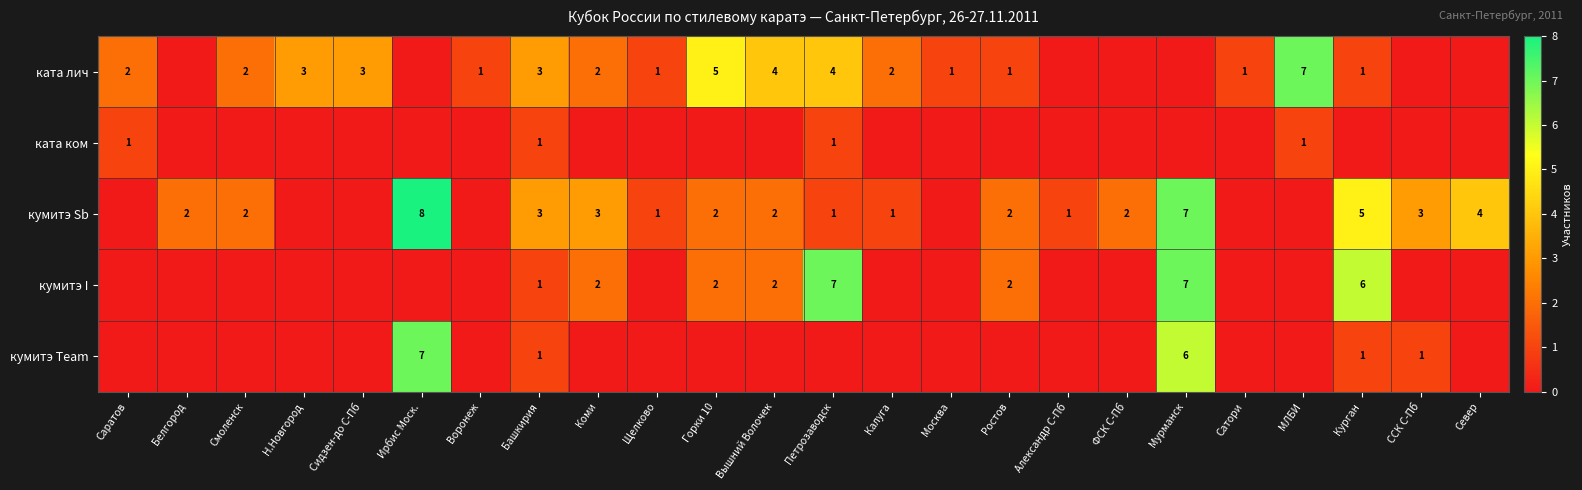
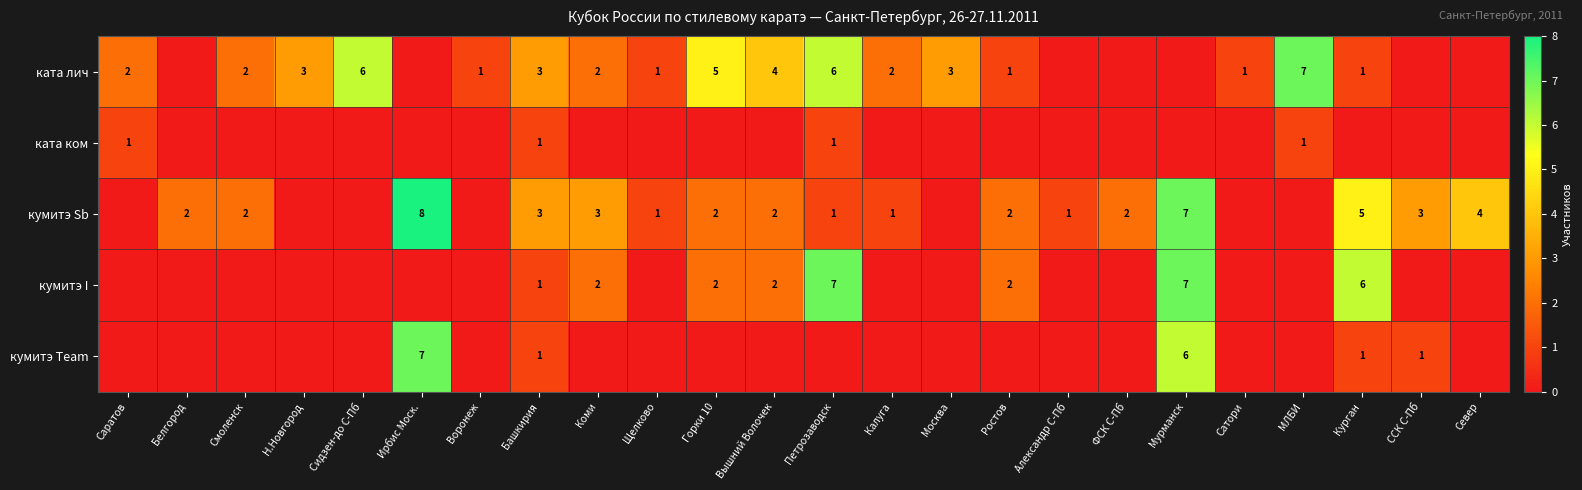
  {
    "ката лич": {
      "Саратов": 2,
      "Смоленск": 2,
      "Н.Новгород": 3,
-     "Сидзен-до С-Пб": 3,
+     "Сидзен-до С-Пб": 6,
      "Воронеж": 1,
      "Башкирия": 3,
      "Коми": 2,
      "Щелково": 1,
      "Горки 10": 5,
      "Вышний Волочек": 4,
-     "Петрозаводск": 4,
+     "Петрозаводск": 6,
      "Калуга": 2,
-     "Москва": 1,
+     "Москва": 3,
      "Ростов": 1,
      "Сатори": 1,
      "МЛБИ": 7,
      "Курган": 1
    },
    "ката ком": {
      "Саратов": 1,
      "Башкирия": 1,
      "Петрозаводск": 1,
      "МЛБИ": 1
    },
    "кумитэ Sb": {
      "Белгород": 2,
      "Смоленск": 2,
      "Ирбис Моск.": 8,
      "Башкирия": 3,
      "Коми": 3,
      "Щелково": 1,
      "Горки 10": 2,
      "Вышний Волочек": 2,
      "Петрозаводск": 1,
      "Калуга": 1,
      "Ростов": 2,
      "Александр С-Пб": 1,
      "ФСК С-Пб": 2,
      "Мурманск": 7,
      "Курган": 5,
      "ССК С-Пб": 3,
      "Север": 4
    },
    "кумитэ I": {
      "Башкирия": 1,
      "Коми": 2,
      "Горки 10": 2,
      "Вышний Волочек": 2,
      "Петрозаводск": 7,
      "Ростов": 2,
      "Мурманск": 7,
      "Курган": 6
    },
    "кумитэ Team": {
      "Ирбис Моск.": 7,
      "Башкирия": 1,
      "Мурманск": 6,
      "Курган": 1,
      "ССК С-Пб": 1
    }
  }
